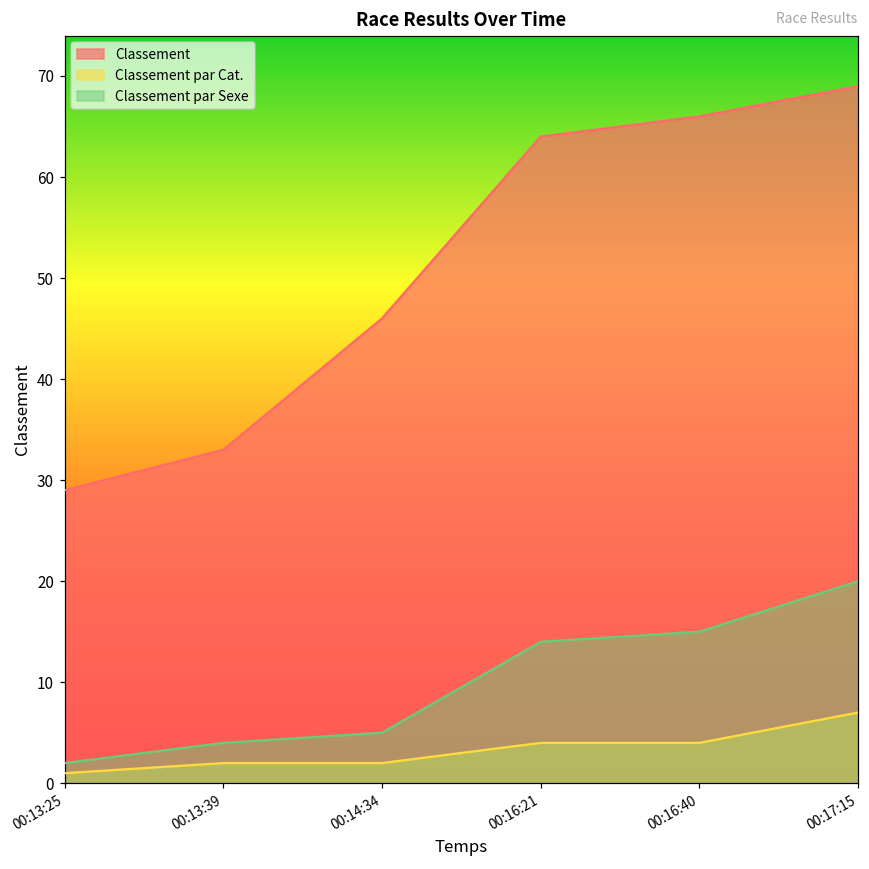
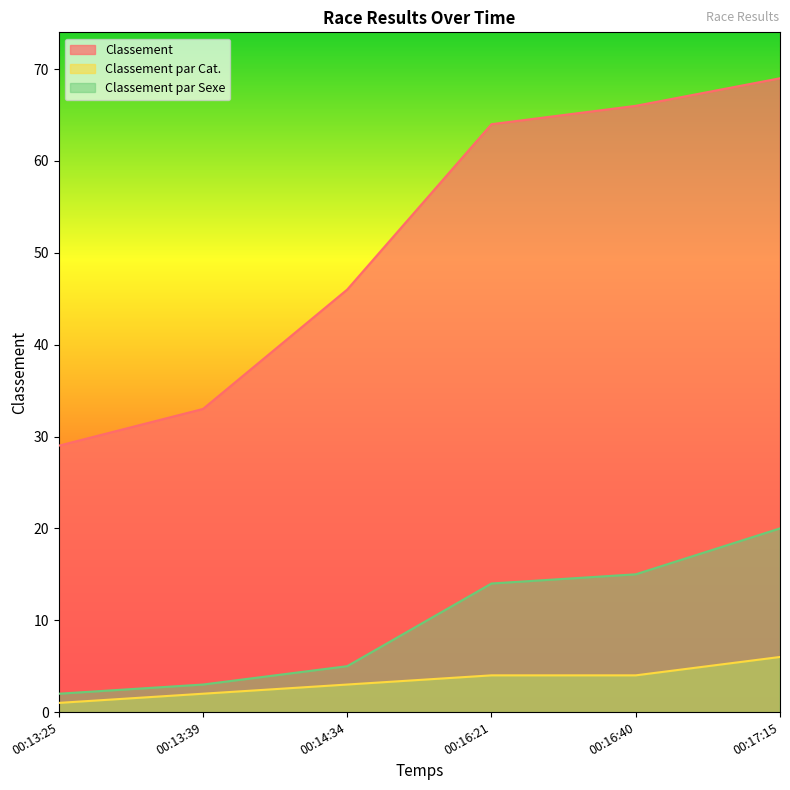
  {
    "Classement": {
      "00:13:25": 29,
      "00:13:39": 33,
      "00:14:34": 46,
      "00:16:21": 64,
      "00:16:40": 66,
      "00:17:15": 69
    },
    "Classement par Cat.": {
      "00:13:25": 1,
      "00:13:39": 2,
-     "00:14:34": 2,
+     "00:14:34": 3,
      "00:16:21": 4,
      "00:16:40": 4,
-     "00:17:15": 7
+     "00:17:15": 6
    },
    "Classement par Sexe": {
      "00:13:25": 2,
-     "00:13:39": 4,
+     "00:13:39": 3,
      "00:14:34": 5,
      "00:16:21": 14,
      "00:16:40": 15,
      "00:17:15": 20
    }
  }
